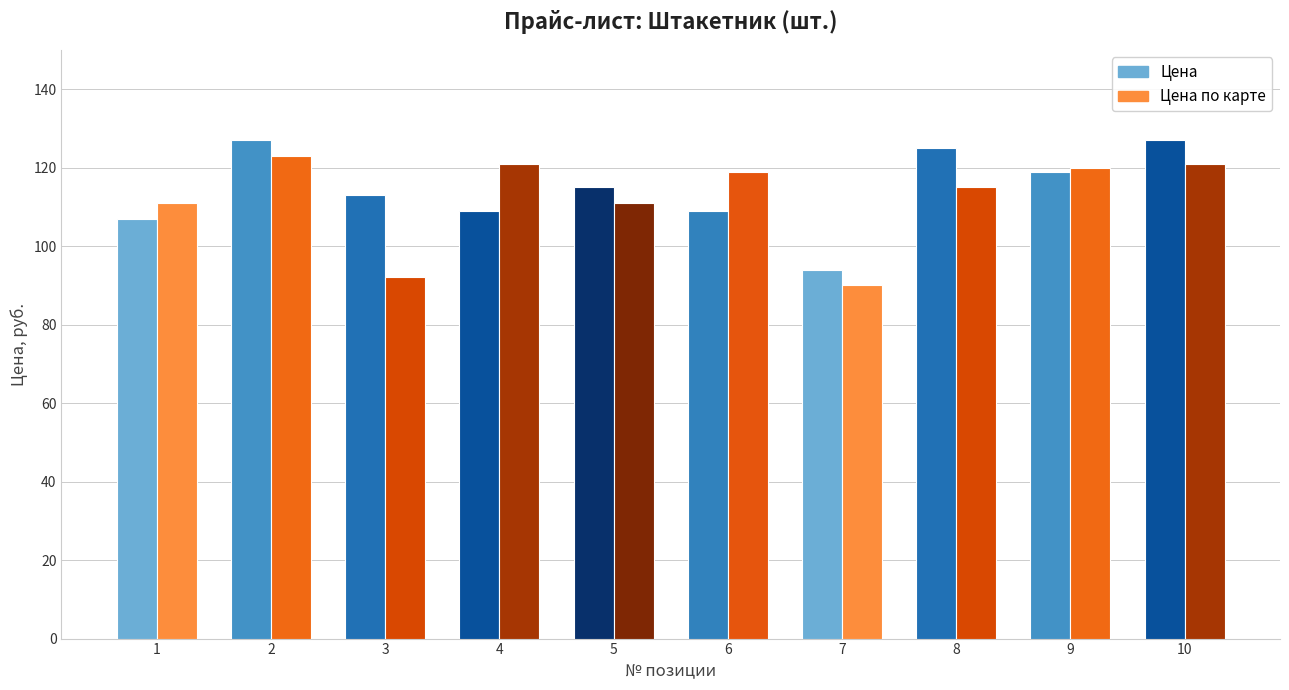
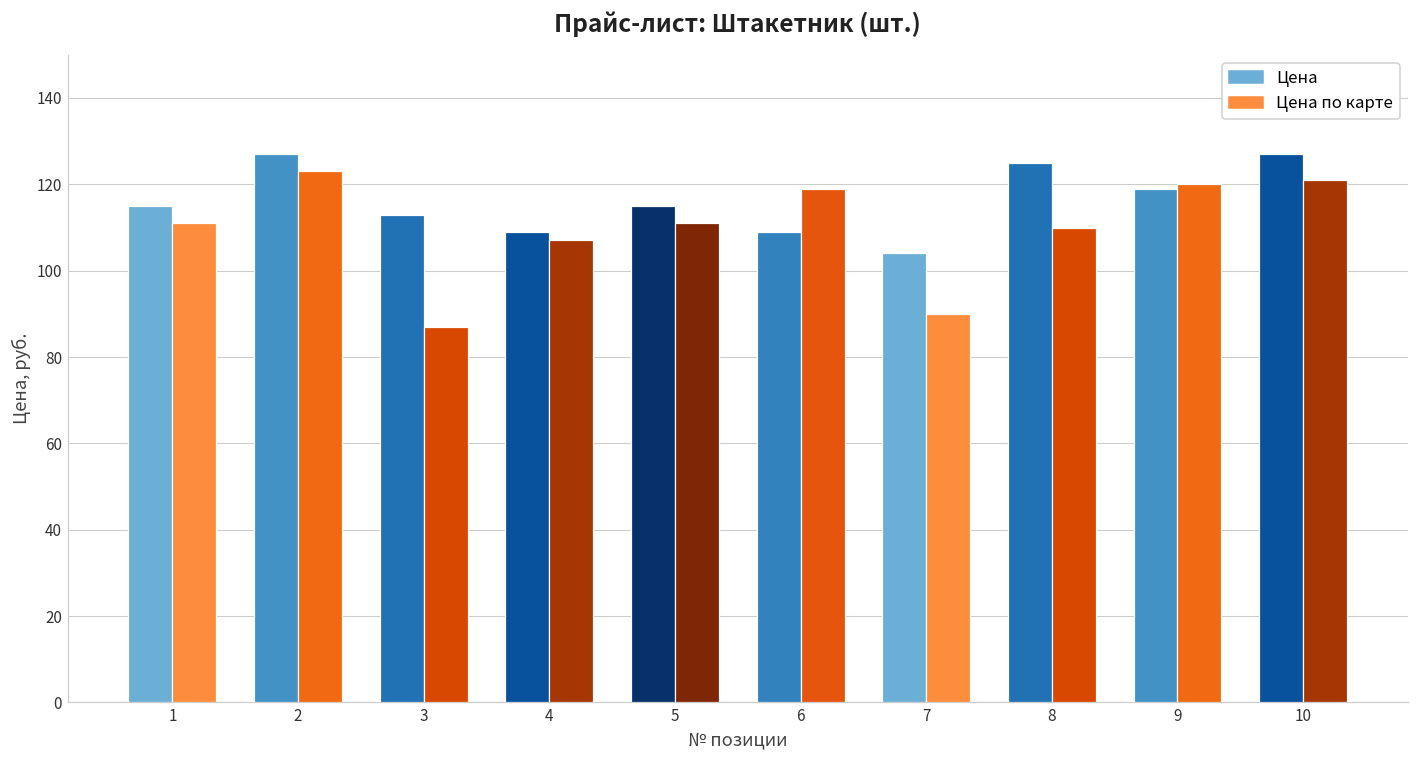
  {
    "Цена": {
-     "1": 107,
+     "1": 115,
      "2": 127,
      "3": 113,
      "4": 109,
      "5": 115,
      "6": 109,
-     "7": 94,
+     "7": 104,
      "8": 125,
      "9": 119,
      "10": 127
    },
    "Цена по карте": {
      "1": 111,
      "2": 123,
-     "3": 92,
-     "4": 121,
+     "3": 87,
+     "4": 107,
      "5": 111,
      "6": 119,
      "7": 90,
-     "8": 115,
+     "8": 110,
      "9": 120,
      "10": 121
    }
  }
